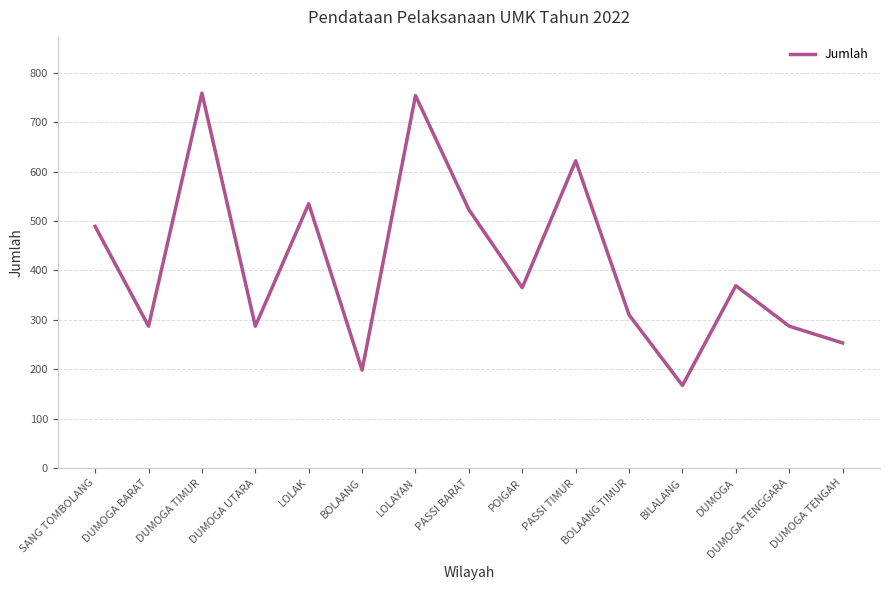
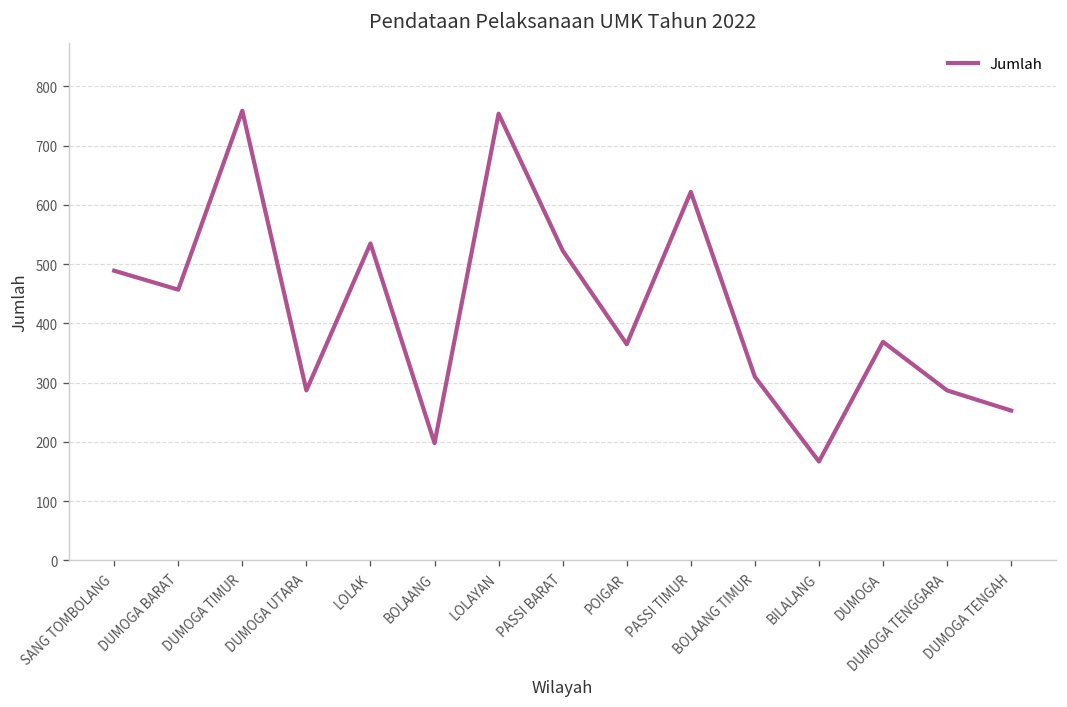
  {
    "SANG TOMBOLANG": 490,
-   "DUMOGA BARAT": 290,
+   "DUMOGA BARAT": 460,
    "DUMOGA TIMUR": 760,
    "DUMOGA UTARA": 290,
    "LOLAK": 540,
    "BOLAANG": 200,
    "LOLAYAN": 750,
    "PASSI BARAT": 520,
    "POIGAR": 370,
    "PASSI TIMUR": 620,
    "BOLAANG TIMUR": 310,
    "BILALANG": 170,
    "DUMOGA": 370,
    "DUMOGA TENGGARA": 290,
    "DUMOGA TENGAH": 250
  }
